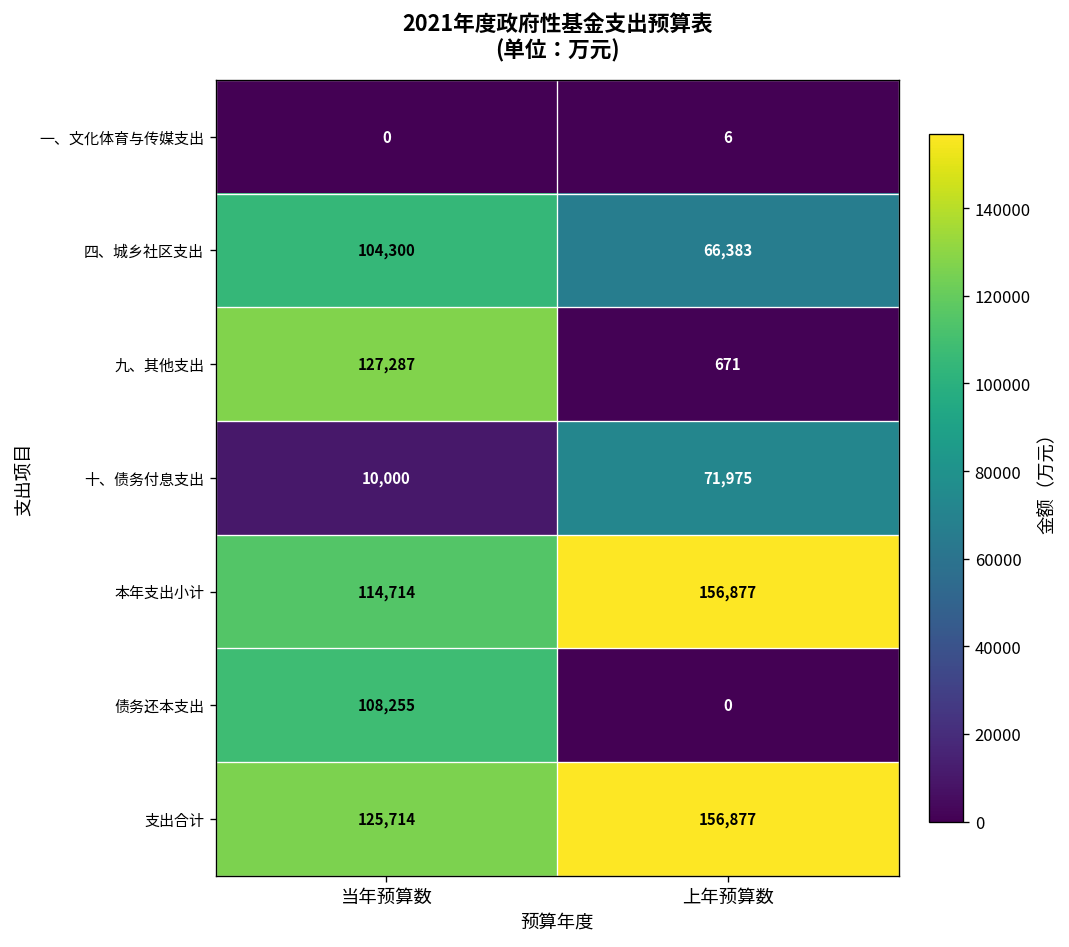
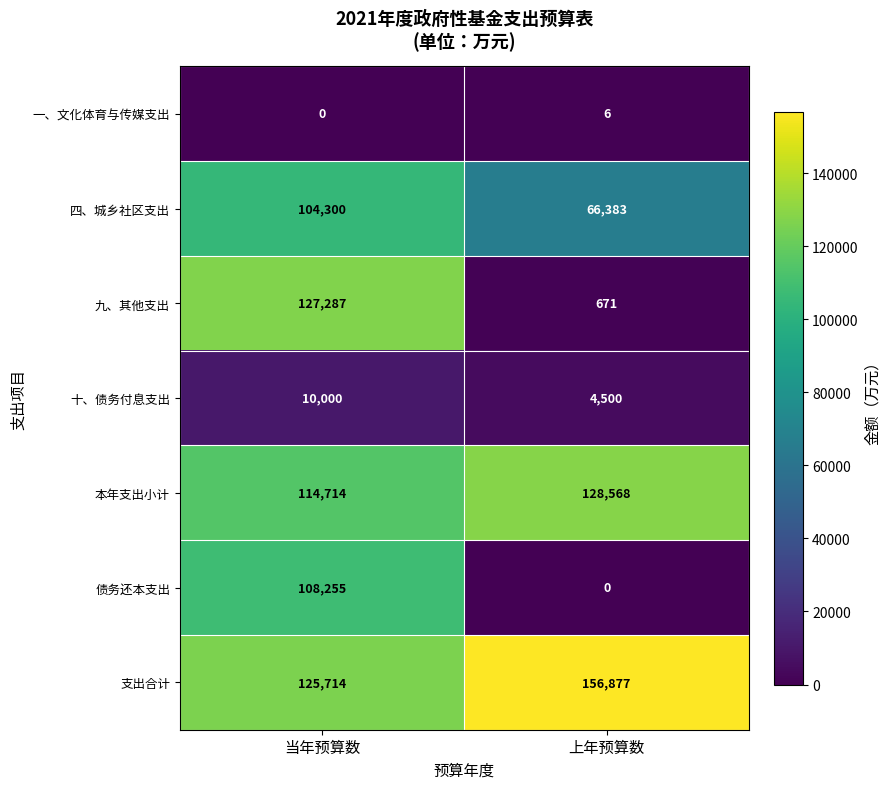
  {
    "一、文化体育与传媒支出": {
      "当年预算数": "0",
      "上年预算数": "6"
    },
    "四、城乡社区支出": {
      "当年预算数": "104,300",
      "上年预算数": "66,383"
    },
    "九、其他支出": {
      "当年预算数": "127,287",
      "上年预算数": "671"
    },
    "十、债务付息支出": {
      "当年预算数": "10,000",
-     "上年预算数": "71,975"
+     "上年预算数": "4,500"
    },
    "本年支出小计": {
      "当年预算数": "114,714",
-     "上年预算数": "156,877"
+     "上年预算数": "128,568"
    },
    "债务还本支出": {
      "当年预算数": "108,255",
      "上年预算数": "0"
    },
    "支出合计": {
      "当年预算数": "125,714",
      "上年预算数": "156,877"
    }
  }
